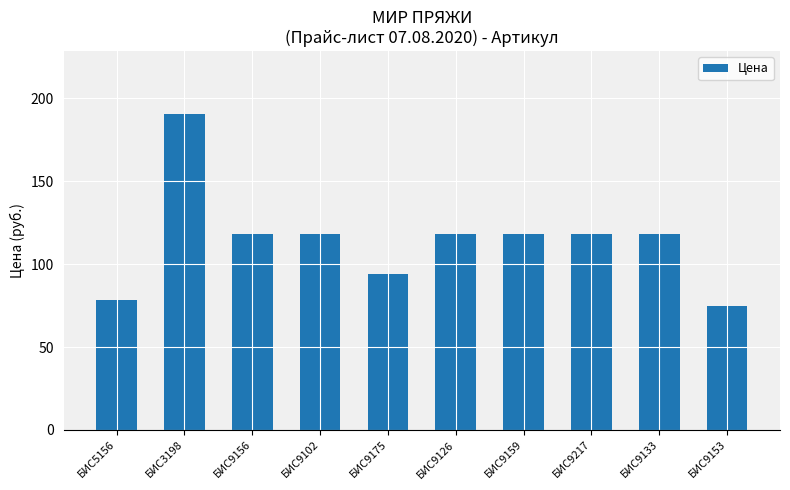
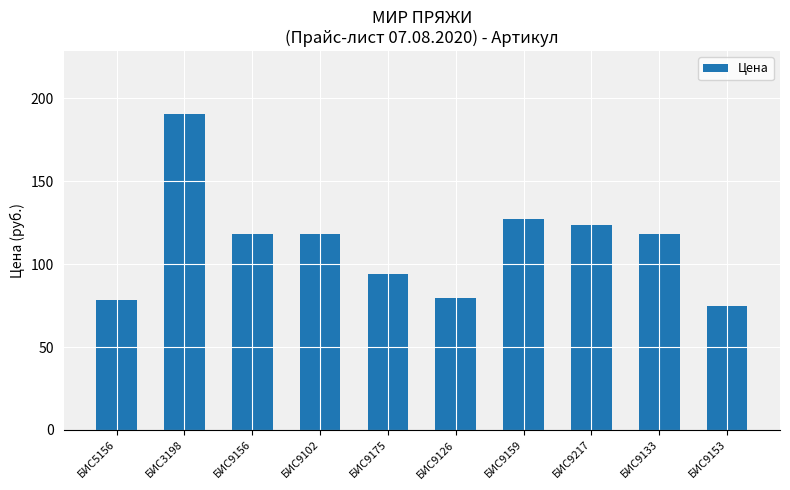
  {
    "БИС5156": 78,
    "БИС3198": 190,
    "БИС9156": 118,
    "БИС9102": 118,
    "БИС9175": 94,
-   "БИС9126": 118,
-   "БИС9159": 118,
-   "БИС9217": 118,
+   "БИС9126": 80,
+   "БИС9159": 127,
+   "БИС9217": 124,
    "БИС9133": 118,
    "БИС9153": 75
  }
